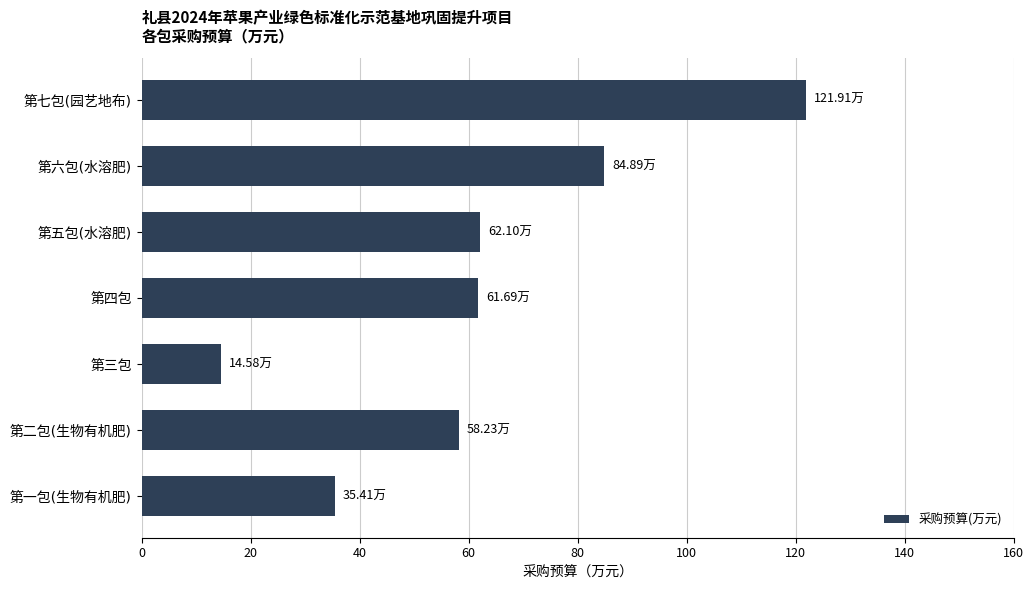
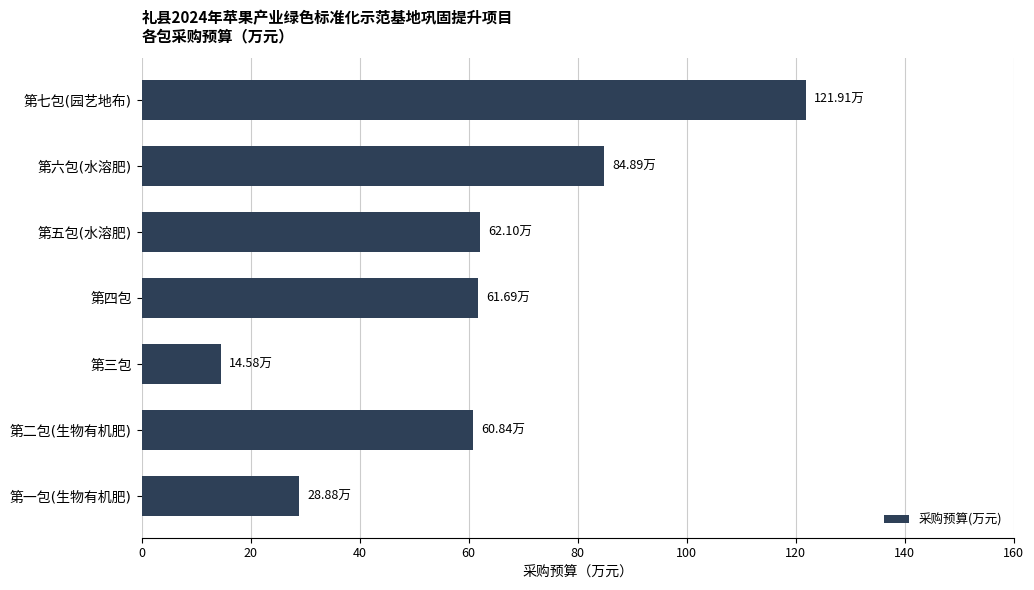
  {
    "第七包(园艺地布)": "121.91万",
    "第六包(水溶肥)": "84.89万",
    "第五包(水溶肥)": "62.10万",
    "第四包": "61.69万",
    "第三包": "14.58万",
-   "第二包(生物有机肥)": "58.23万",
-   "第一包(生物有机肥)": "35.41万"
+   "第二包(生物有机肥)": "60.84万",
+   "第一包(生物有机肥)": "28.88万"
  }
